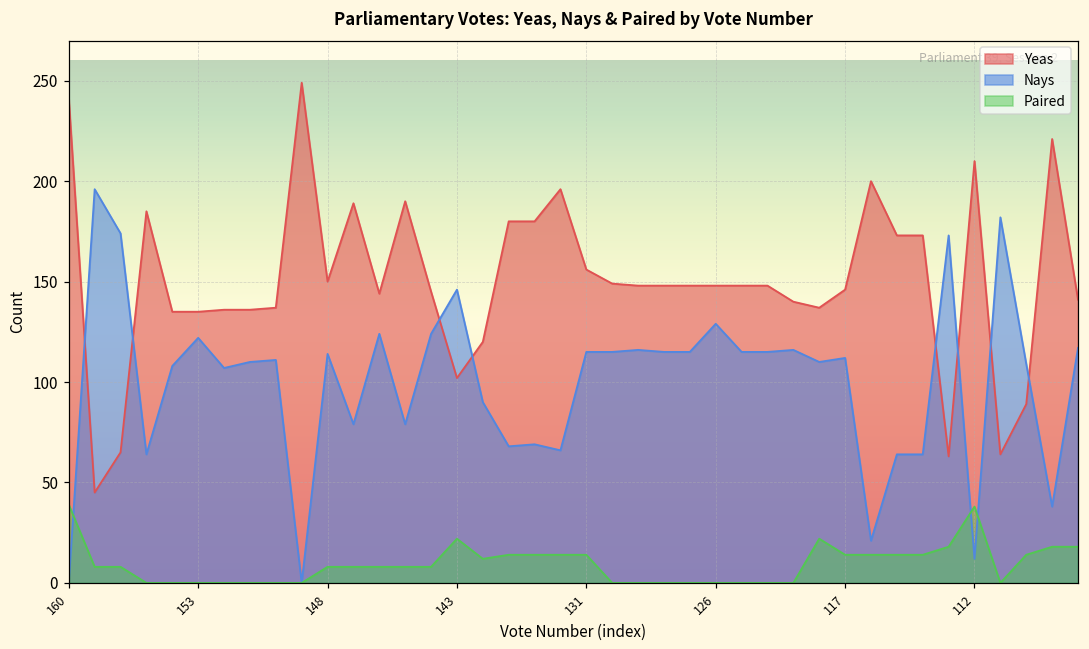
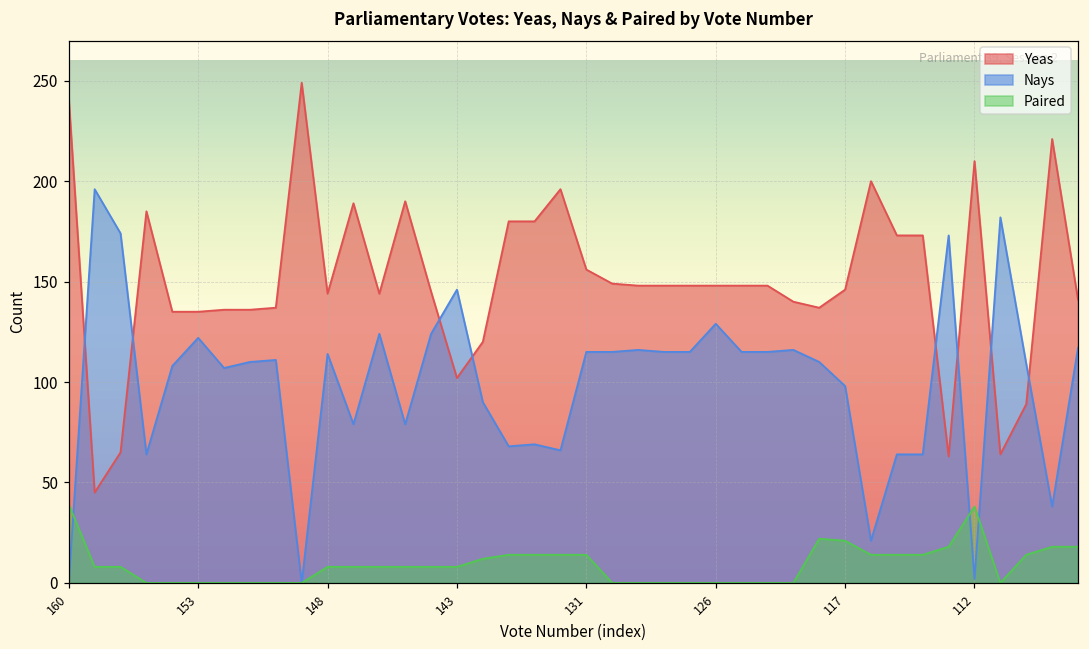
  {
    "Yeas": {
      "160": 241,
      "153": 135,
-     "148": 150,
+     "148": 144,
      "143": 102,
      "131": 156,
      "126": 148,
      "117": 146,
      "112": 210
    },
    "Nays": {
      "160": 0,
      "153": 122,
      "148": 114,
      "143": 146,
      "131": 115,
      "126": 129,
-     "117": 112,
-     "112": 12
+     "117": 98,
+     "112": 2
    },
    "Paired": {
      "160": 39,
      "153": 0,
      "148": 8,
-     "143": 22,
+     "143": 8,
      "131": 14,
      "126": 0,
-     "117": 14,
+     "117": 21,
      "112": 38
    }
  }
